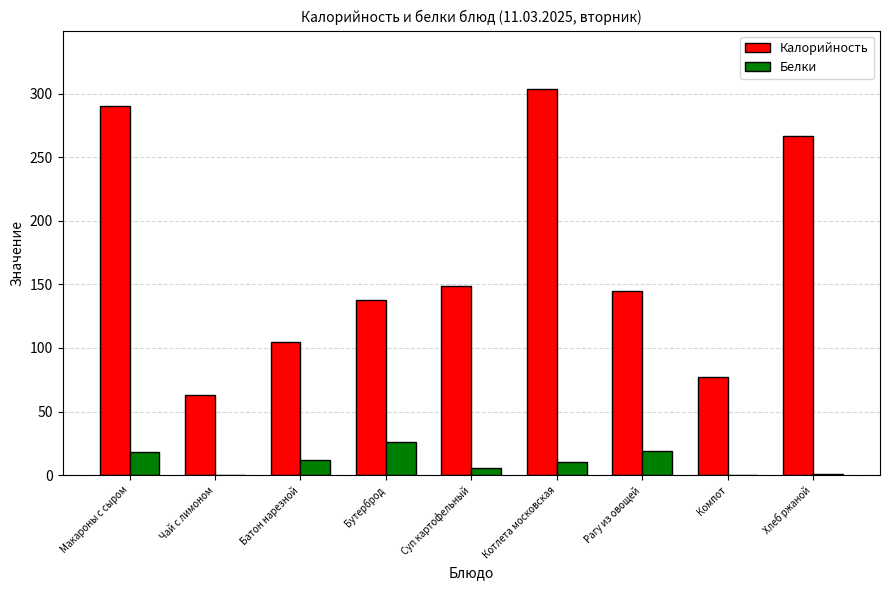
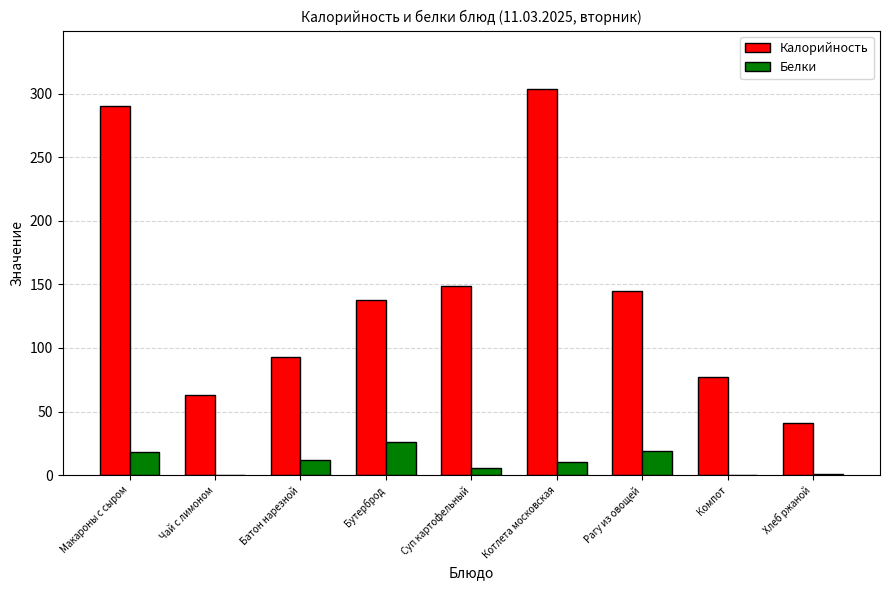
  {
    "Калорийность": {
      "Макароны с сыром": 290,
      "Чай с лимоном": 63,
-     "Батон нарезной": 105,
+     "Батон нарезной": 93,
      "Бутерброд": 138,
      "Суп картофельный": 149,
      "Котлета московская": 304,
      "Рагу из овощей": 145,
      "Компот": 77,
-     "Хлеб ржаной": 267
+     "Хлеб ржаной": 41
    },
    "Белки": {
      "Макароны с сыром": 18,
      "Чай с лимоном": 0,
      "Батон нарезной": 12,
      "Бутерброд": 26,
      "Суп картофельный": 6,
      "Котлета московская": 10,
      "Рагу из овощей": 19,
      "Компот": 0
    }
  }
